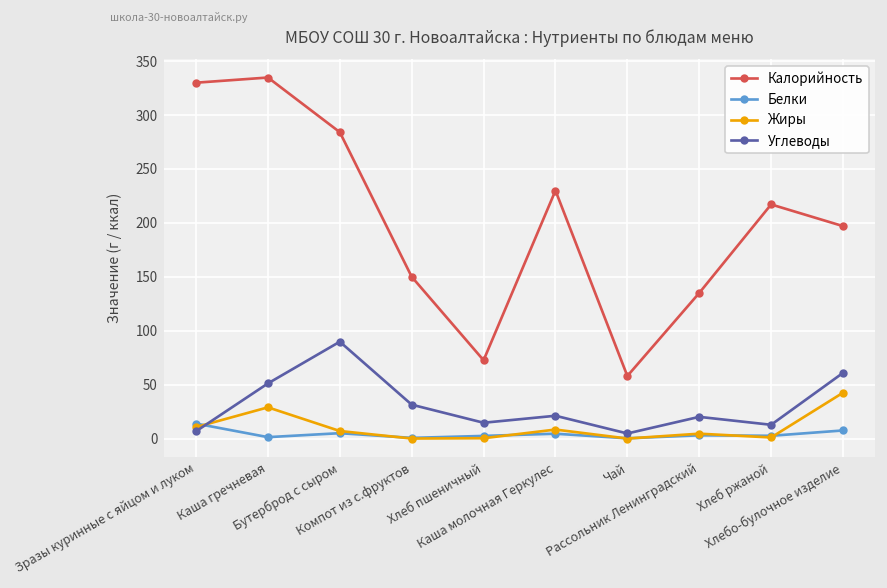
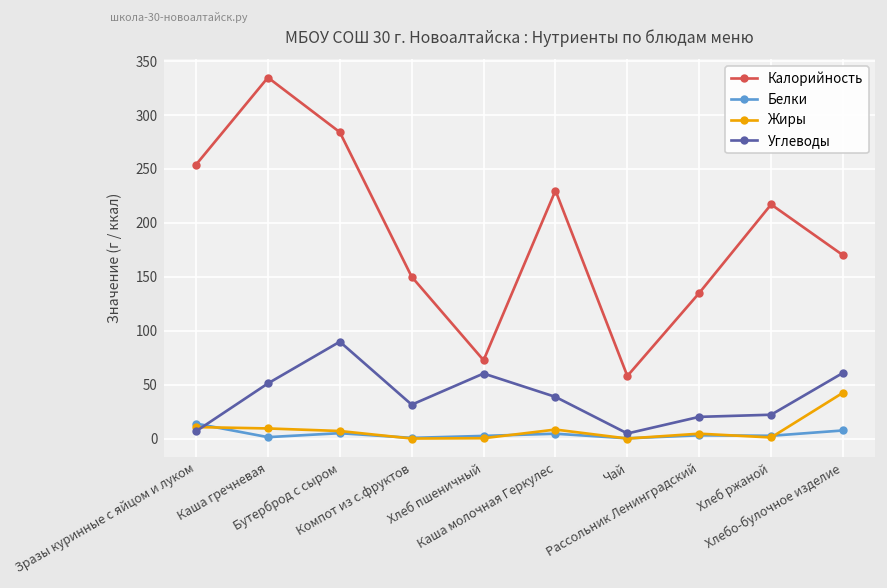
  {
    "Калорийность": {
-     "Зразы куринные с яйцом и луком": 330,
+     "Зразы куринные с яйцом и луком": 250,
      "Каша гречневая": 330,
      "Бутерброд с сыром": 280,
      "Компот из с.фруктов": 150,
      "Хлеб пшеничный": 70,
      "Каша молочная Геркулес": 230,
      "Чай": 60,
      "Рассольник Ленинградский": 140,
      "Хлеб ржаной": 220,
-     "Хлебо-булочное изделие": 200
+     "Хлебо-булочное изделие": 170
    },
    "Белки": {
      "Зразы куринные с яйцом и луком": 10,
      "Каша гречневая": 0,
      "Каша молочная Геркулес": 0,
      "Хлебо-булочное изделие": 10
    },
    "Жиры": {
      "Зразы куринные с яйцом и луком": 10,
-     "Каша гречневая": 30,
+     "Каша гречневая": 10,
      "Каша молочная Геркулес": 10,
      "Хлебо-булочное изделие": 40
    },
    "Углеводы": {
      "Зразы куринные с яйцом и луком": 10,
      "Каша гречневая": 50,
      "Бутерброд с сыром": 90,
      "Компот из с.фруктов": 30,
-     "Хлеб пшеничный": 10,
-     "Каша молочная Геркулес": 20,
+     "Хлеб пшеничный": 60,
+     "Каша молочная Геркулес": 40,
      "Чай": 0,
      "Рассольник Ленинградский": 20,
-     "Хлеб ржаной": 10,
+     "Хлеб ржаной": 20,
      "Хлебо-булочное изделие": 60
    }
  }
